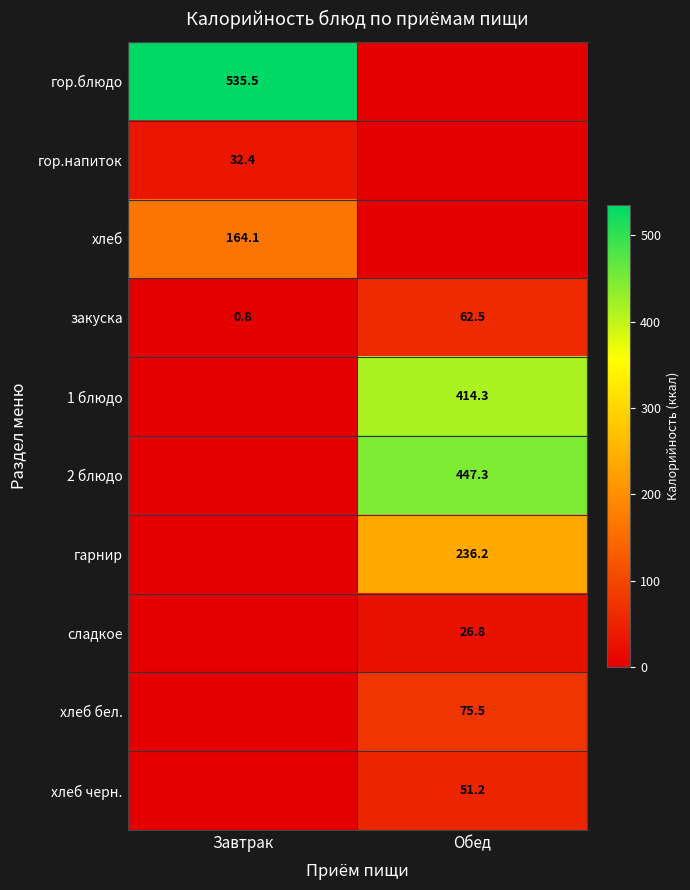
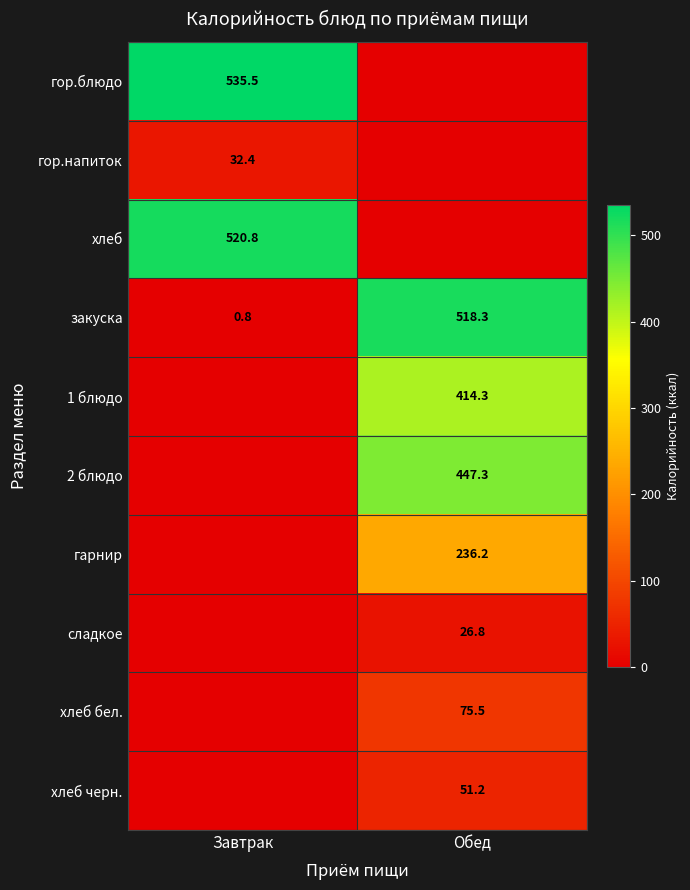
  {
    "гор.блюдо": {
      "Завтрак": 535.5
    },
    "гор.напиток": {
      "Завтрак": 32.4
    },
    "хлеб": {
-     "Завтрак": 164.1
+     "Завтрак": 520.8
    },
    "закуска": {
      "Завтрак": 0.8,
-     "Обед": 62.5
+     "Обед": 518.3
    },
    "1 блюдо": {
      "Обед": 414.3
    },
    "2 блюдо": {
      "Обед": 447.3
    },
    "гарнир": {
      "Обед": 236.2
    },
    "сладкое": {
      "Обед": 26.8
    },
    "хлеб бел.": {
      "Обед": 75.5
    },
    "хлеб черн.": {
      "Обед": 51.2
    }
  }
